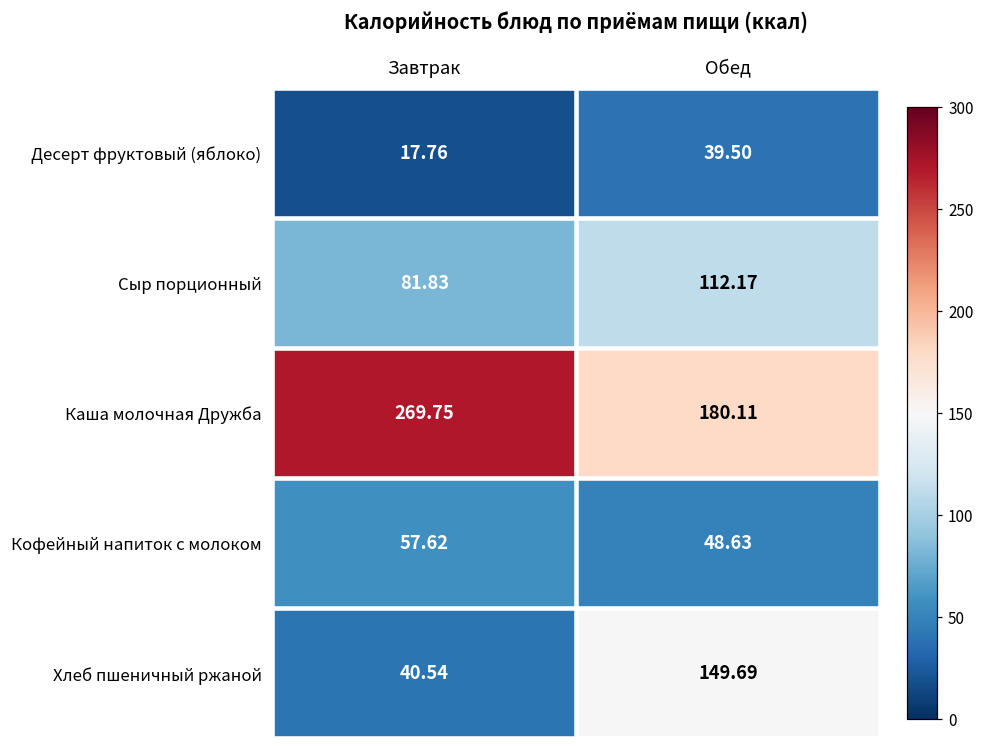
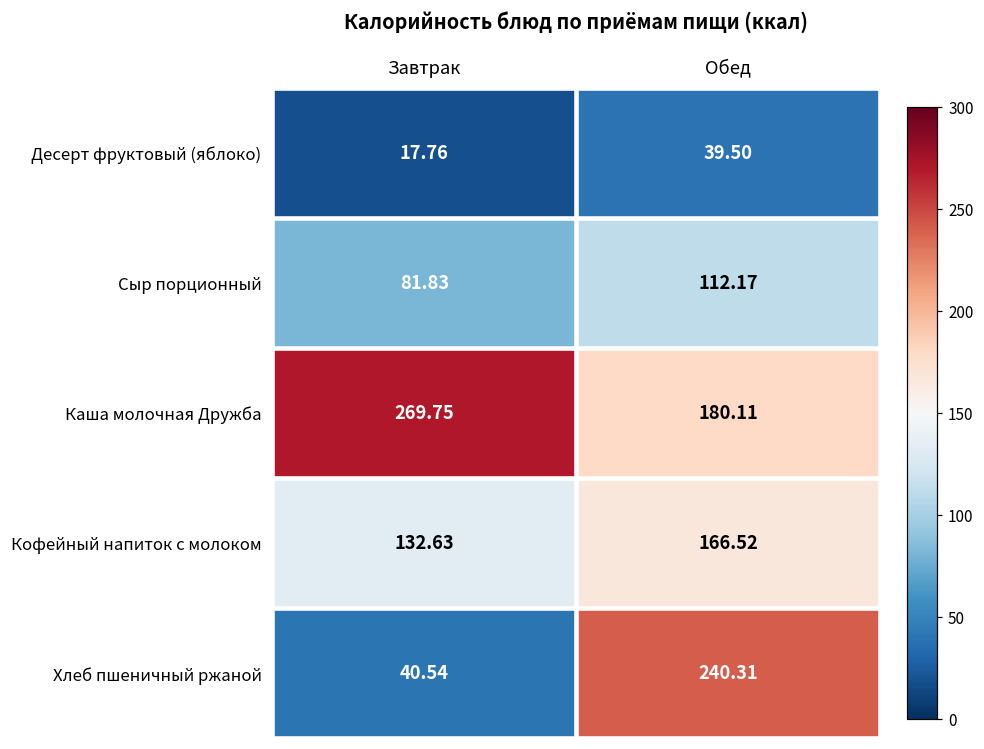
  {
    "Десерт фруктовый (яблоко)": {
      "Завтрак": 17.76,
      "Обед": 39.50
    },
    "Сыр порционный": {
      "Завтрак": 81.83,
      "Обед": 112.17
    },
    "Каша молочная Дружба": {
      "Завтрак": 269.75,
      "Обед": 180.11
    },
    "Кофейный напиток с молоком": {
-     "Завтрак": 57.62,
-     "Обед": 48.63
+     "Завтрак": 132.63,
+     "Обед": 166.52
    },
    "Хлеб пшеничный ржаной": {
      "Завтрак": 40.54,
-     "Обед": 149.69
+     "Обед": 240.31
    }
  }
